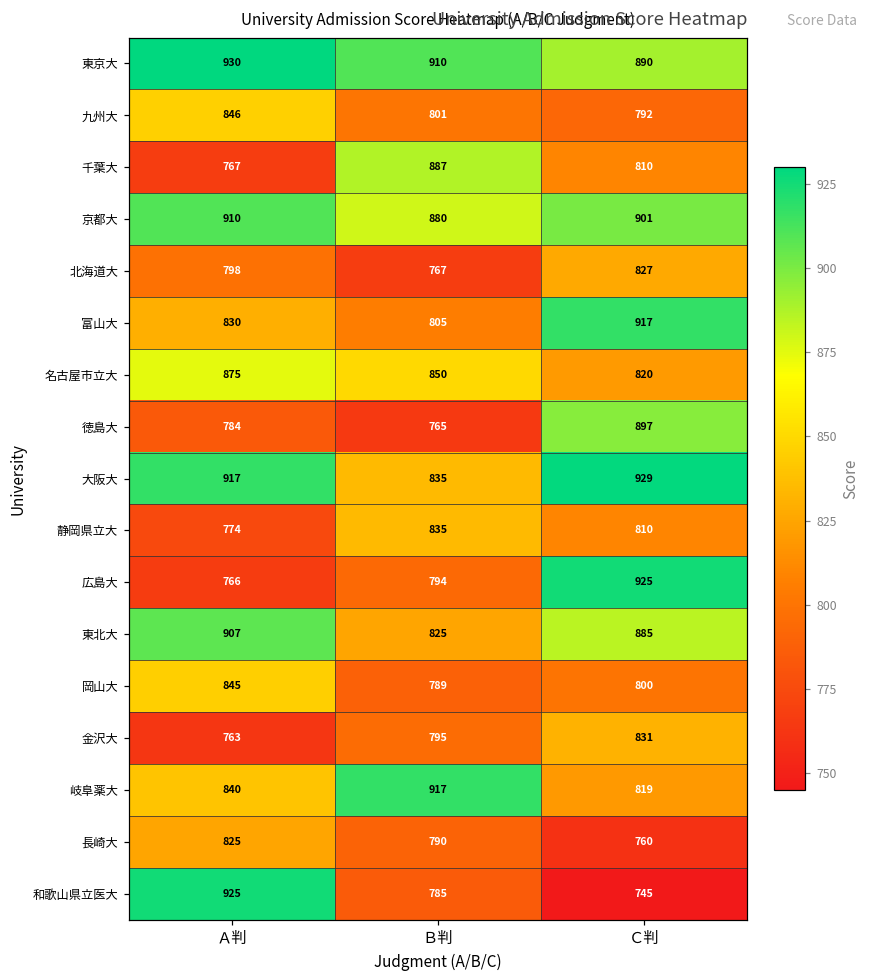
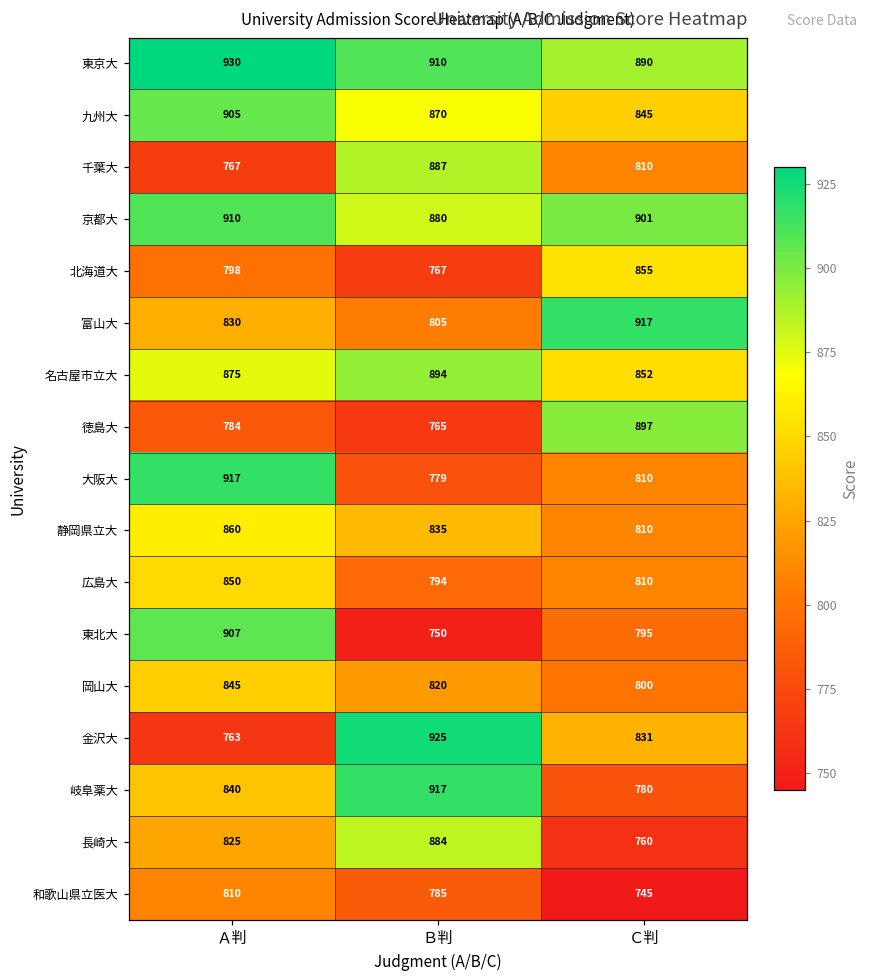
  {
    "東京大": {
      "Ａ判": 930,
      "Ｂ判": 910,
      "Ｃ判": 890
    },
    "九州大": {
-     "Ａ判": 846,
-     "Ｂ判": 801,
-     "Ｃ判": 792
+     "Ａ判": 905,
+     "Ｂ判": 870,
+     "Ｃ判": 845
    },
    "千葉大": {
      "Ａ判": 767,
      "Ｂ判": 887,
      "Ｃ判": 810
    },
    "京都大": {
      "Ａ判": 910,
      "Ｂ判": 880,
      "Ｃ判": 901
    },
    "北海道大": {
      "Ａ判": 798,
      "Ｂ判": 767,
-     "Ｃ判": 827
+     "Ｃ判": 855
    },
    "富山大": {
      "Ａ判": 830,
      "Ｂ判": 805,
      "Ｃ判": 917
    },
    "名古屋市立大": {
      "Ａ判": 875,
-     "Ｂ判": 850,
-     "Ｃ判": 820
+     "Ｂ判": 894,
+     "Ｃ判": 852
    },
    "徳島大": {
      "Ａ判": 784,
      "Ｂ判": 765,
      "Ｃ判": 897
    },
    "大阪大": {
      "Ａ判": 917,
-     "Ｂ判": 835,
-     "Ｃ判": 929
+     "Ｂ判": 779,
+     "Ｃ判": 810
    },
    "静岡県立大": {
-     "Ａ判": 774,
+     "Ａ判": 860,
      "Ｂ判": 835,
      "Ｃ判": 810
    },
    "広島大": {
-     "Ａ判": 766,
+     "Ａ判": 850,
      "Ｂ判": 794,
-     "Ｃ判": 925
+     "Ｃ判": 810
    },
    "東北大": {
      "Ａ判": 907,
-     "Ｂ判": 825,
-     "Ｃ判": 885
+     "Ｂ判": 750,
+     "Ｃ判": 795
    },
    "岡山大": {
      "Ａ判": 845,
-     "Ｂ判": 789,
+     "Ｂ判": 820,
      "Ｃ判": 800
    },
    "金沢大": {
      "Ａ判": 763,
-     "Ｂ判": 795,
+     "Ｂ判": 925,
      "Ｃ判": 831
    },
    "岐阜薬大": {
      "Ａ判": 840,
      "Ｂ判": 917,
-     "Ｃ判": 819
+     "Ｃ判": 780
    },
    "長崎大": {
      "Ａ判": 825,
-     "Ｂ判": 790,
+     "Ｂ判": 884,
      "Ｃ判": 760
    },
    "和歌山県立医大": {
-     "Ａ判": 925,
+     "Ａ判": 810,
      "Ｂ判": 785,
      "Ｃ判": 745
    }
  }
